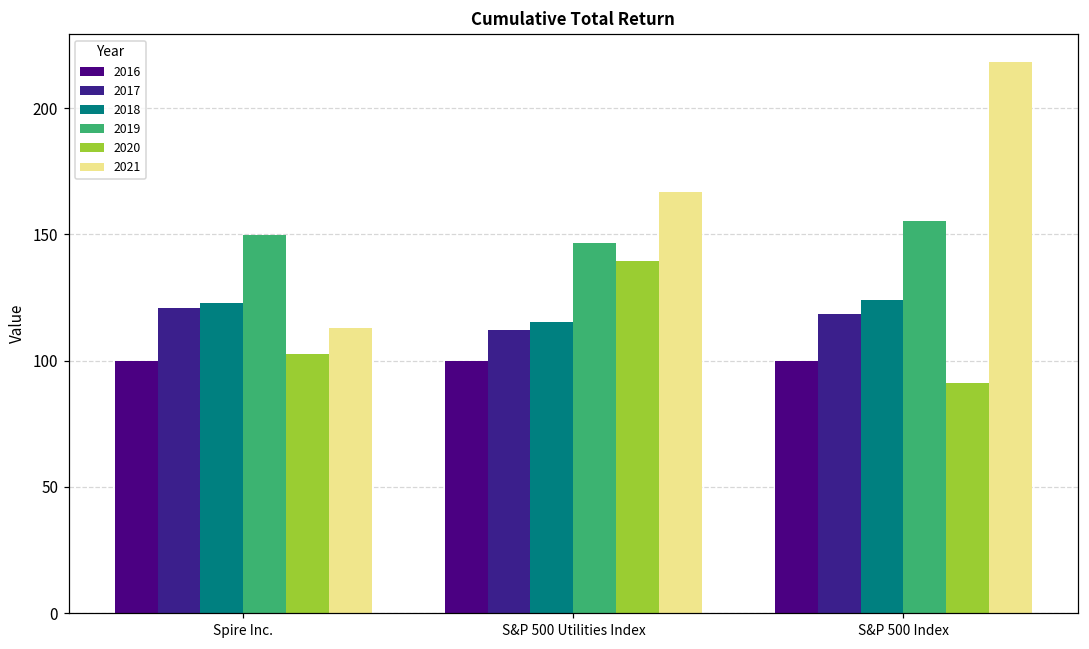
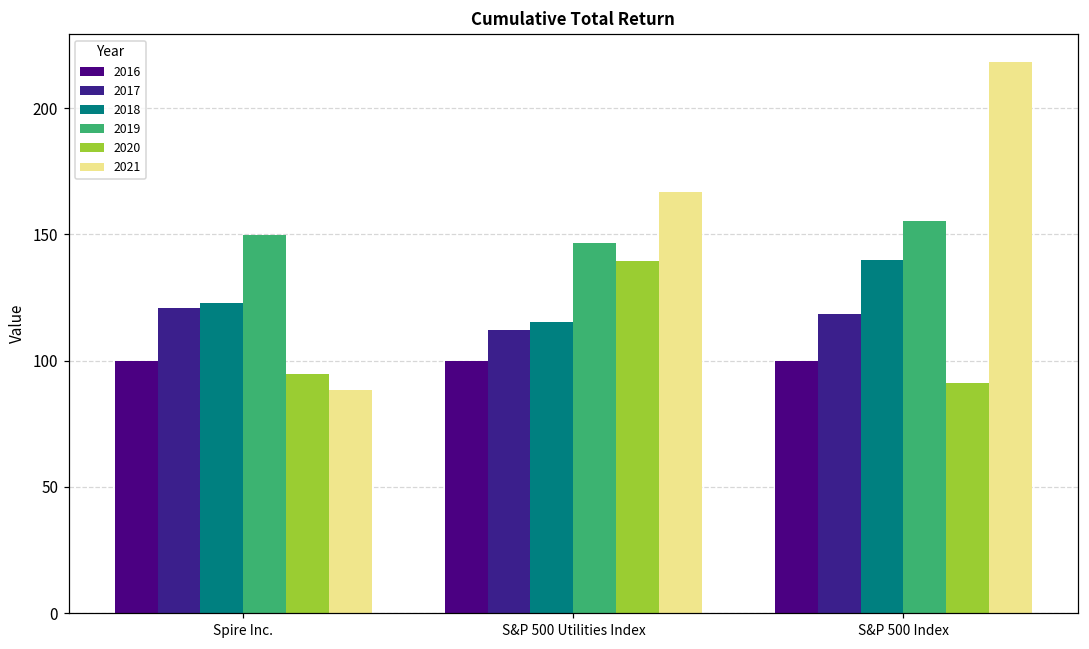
  {
    "2018": {
      "Spire Inc.": 123,
      "S&P 500 Utilities Index": 115,
-     "S&P 500 Index": 124
+     "S&P 500 Index": 140
    },
    "2019": {
      "Spire Inc.": 150,
      "S&P 500 Utilities Index": 147,
      "S&P 500 Index": 155
    },
    "2020": {
-     "Spire Inc.": 103,
+     "Spire Inc.": 95,
      "S&P 500 Utilities Index": 139,
      "S&P 500 Index": 91
    },
    "2021": {
-     "Spire Inc.": 113,
+     "Spire Inc.": 88,
      "S&P 500 Utilities Index": 167,
      "S&P 500 Index": 218
    }
  }
